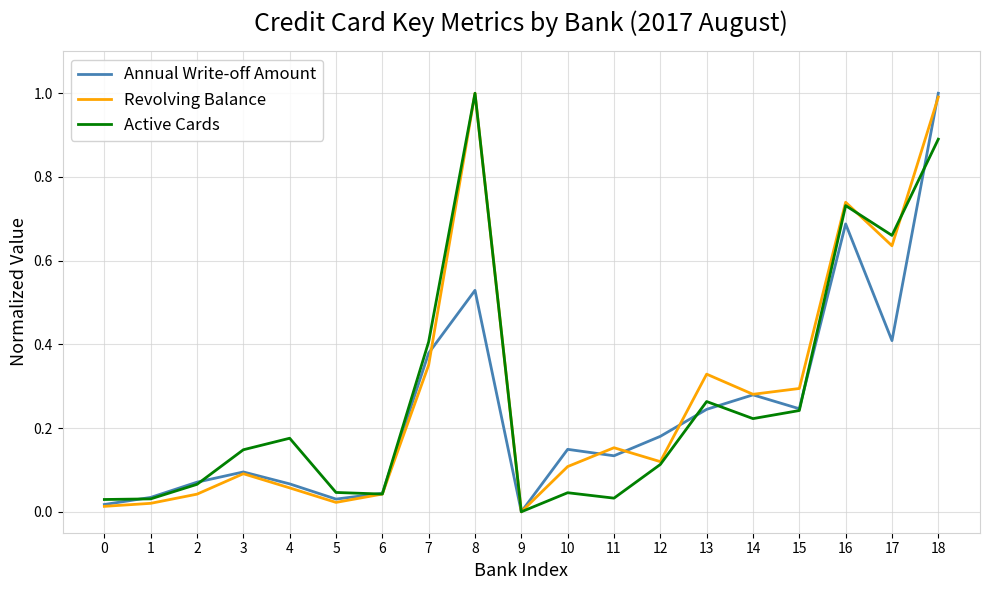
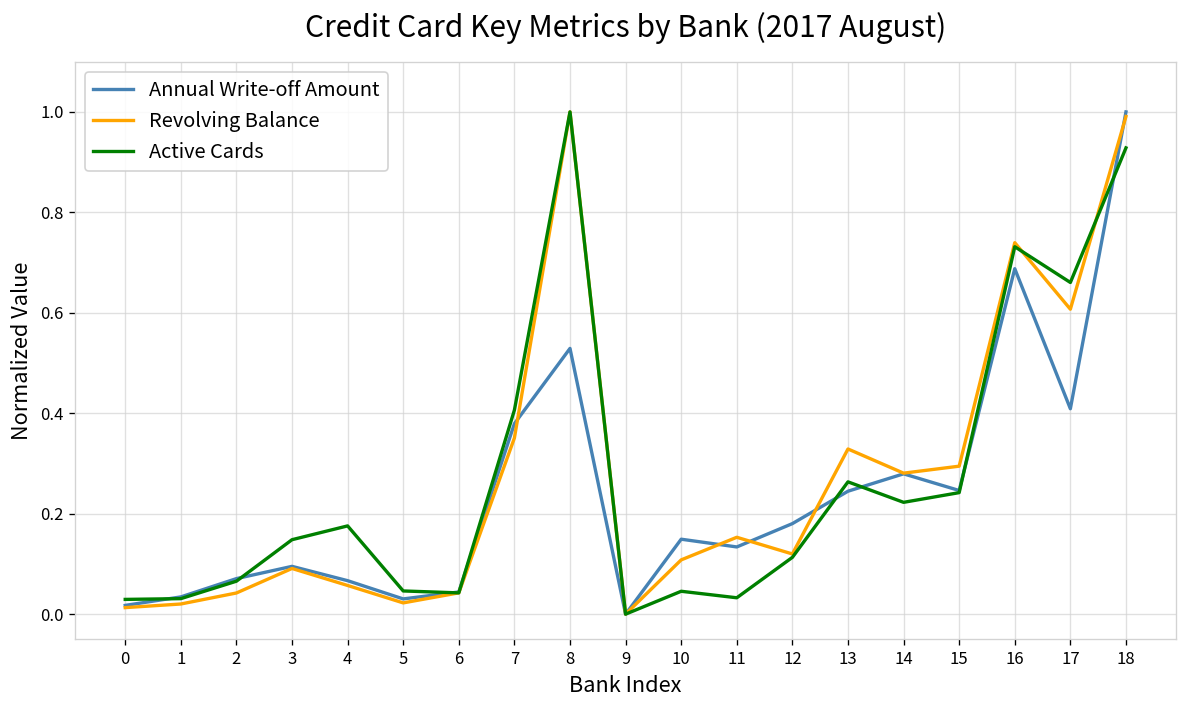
  {
    "Annual Write-off Amount": {
      "4": 0.07,
      "5": 0.03,
      "7": 0.38,
      "8": 0.53,
      "10": 0.15,
      "11": 0.13,
      "12": 0.18,
      "13": 0.24,
      "16": 0.69,
      "17": 0.41,
      "18": 1.00
    },
    "Revolving Balance": {
      "1": 0.02,
      "2": 0.04,
      "4": 0.06,
      "5": 0.02,
      "7": 0.35,
      "10": 0.11,
      "11": 0.15,
      "12": 0.12,
      "13": 0.33,
      "15": 0.29,
      "16": 0.74,
-     "17": 0.64,
+     "17": 0.61,
      "18": 0.99
    },
    "Active Cards": {
      "0": 0.03,
      "3": 0.15,
      "4": 0.18,
      "5": 0.05,
      "7": 0.41,
      "10": 0.05,
      "11": 0.03,
      "12": 0.11,
      "13": 0.26,
      "14": 0.22,
      "16": 0.73,
      "17": 0.66,
-     "18": 0.89
+     "18": 0.93
    }
  }
